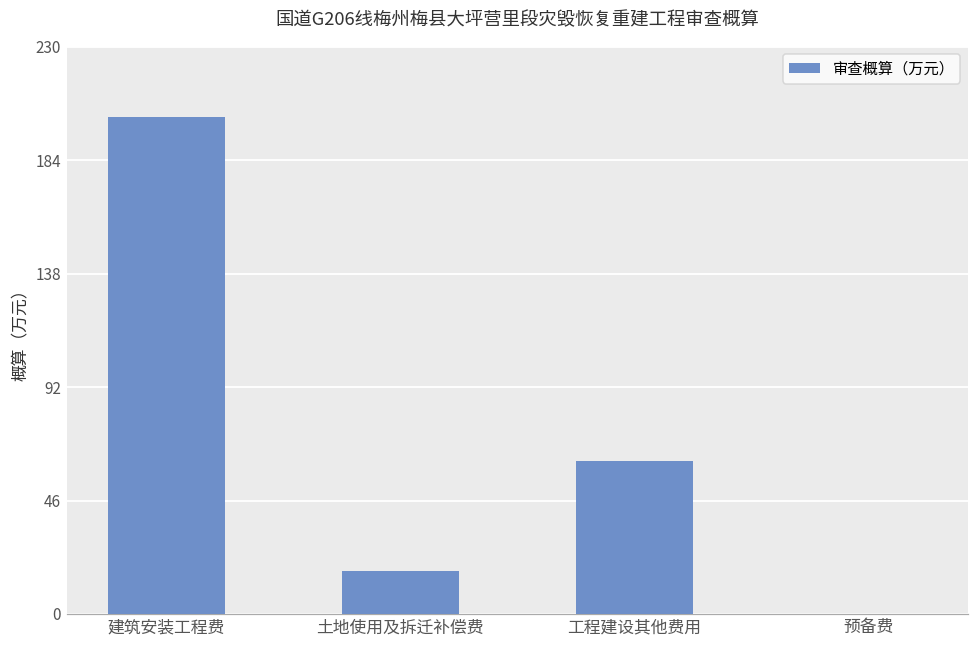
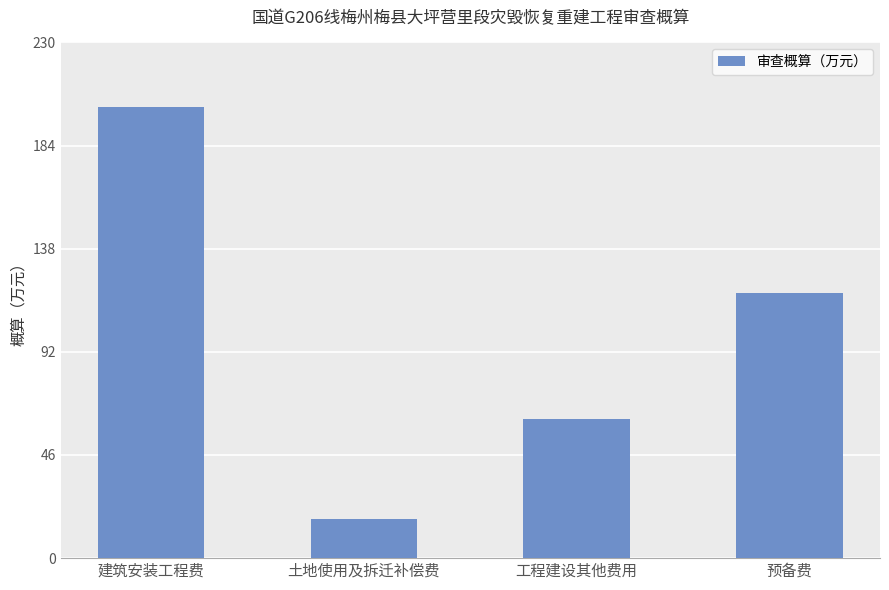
  {
    "建筑安装工程费": 201,
    "土地使用及拆迁补偿费": 17,
    "工程建设其他费用": 62,
-   "预备费": 0
+   "预备费": 118
  }
